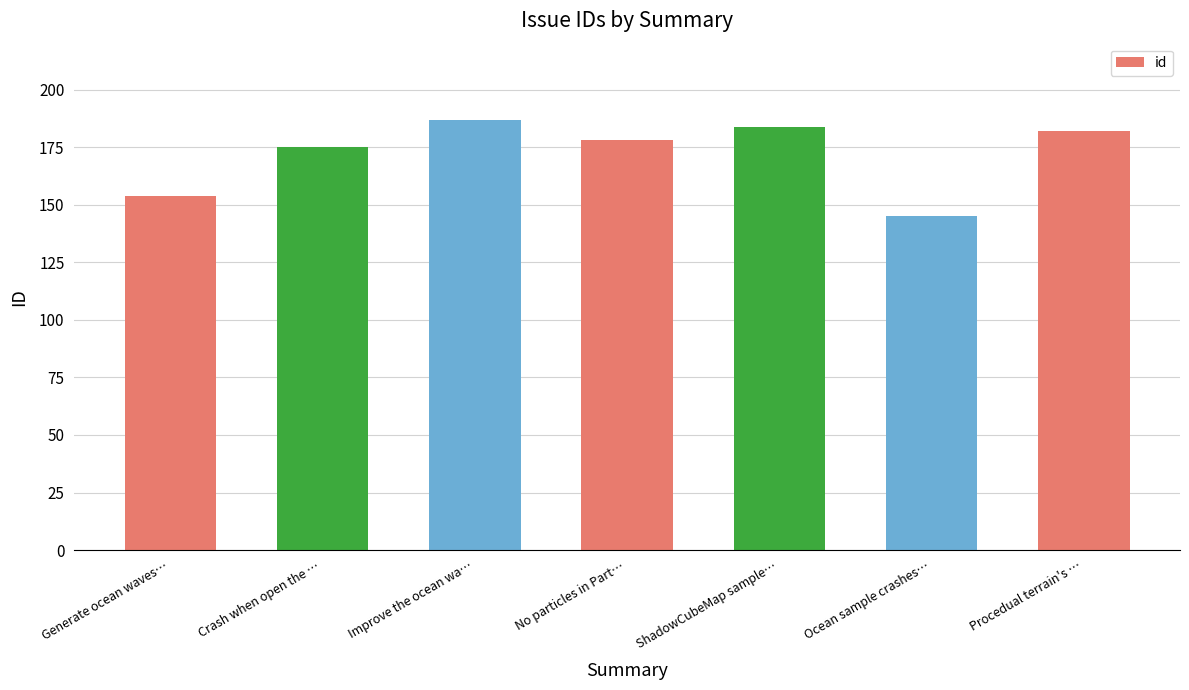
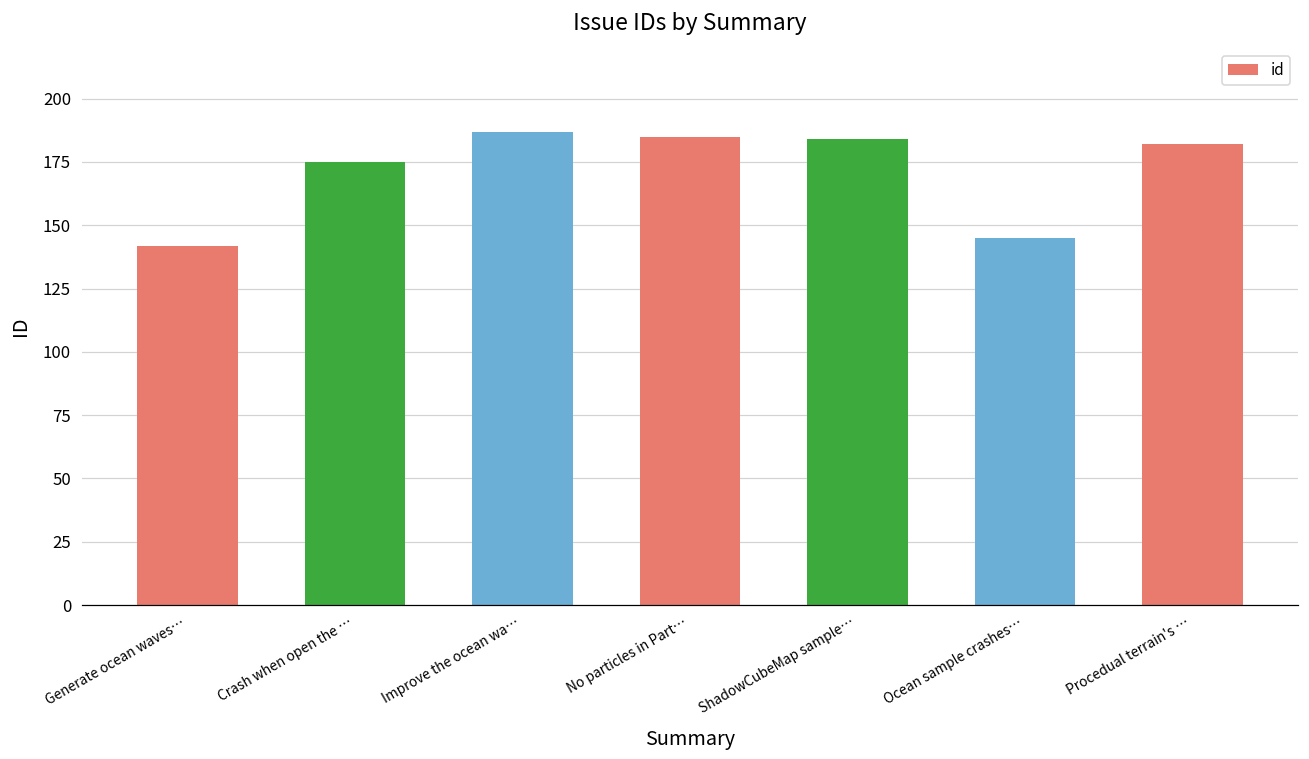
  {
-   "Generate ocean waves…": 154,
+   "Generate ocean waves…": 142,
    "Crash when open the …": 175,
    "Improve the ocean wa…": 187,
-   "No particles in Part…": 178,
+   "No particles in Part…": 185,
    "ShadowCubeMap sample…": 184,
    "Ocean sample crashes…": 145,
    "Procedual terrain's …": 182
  }
